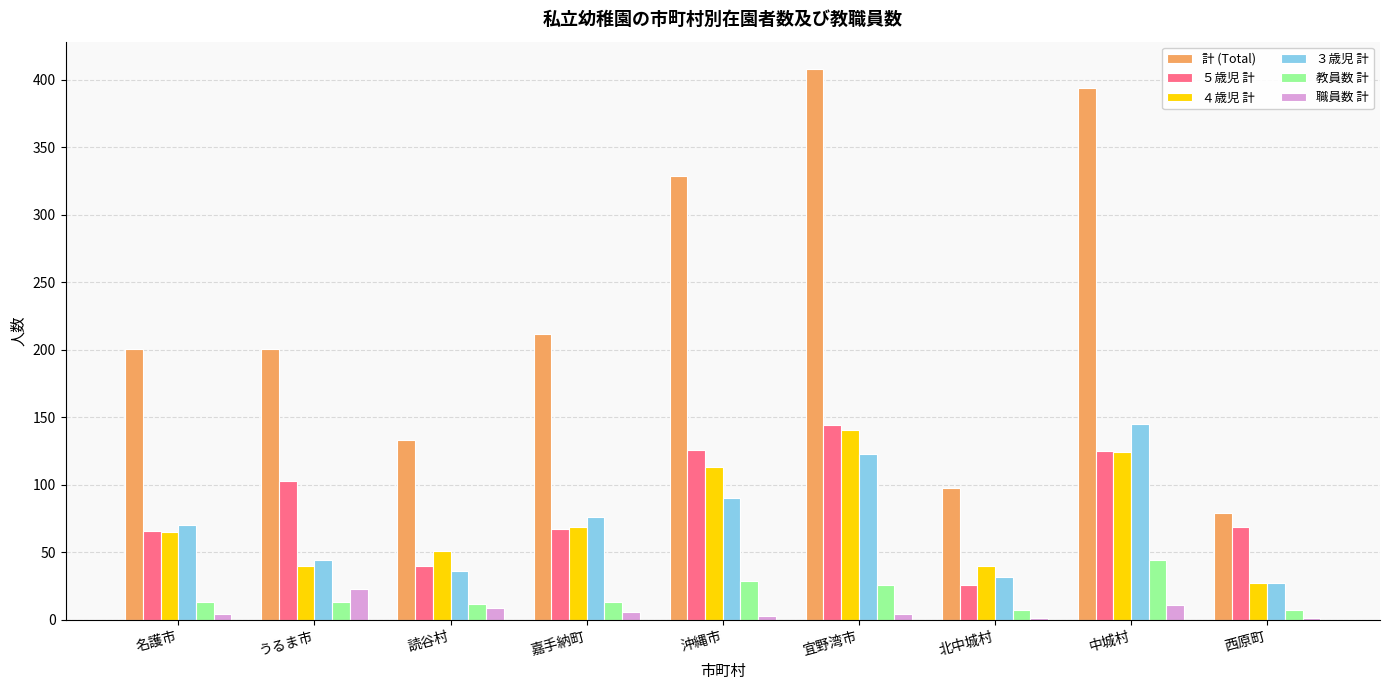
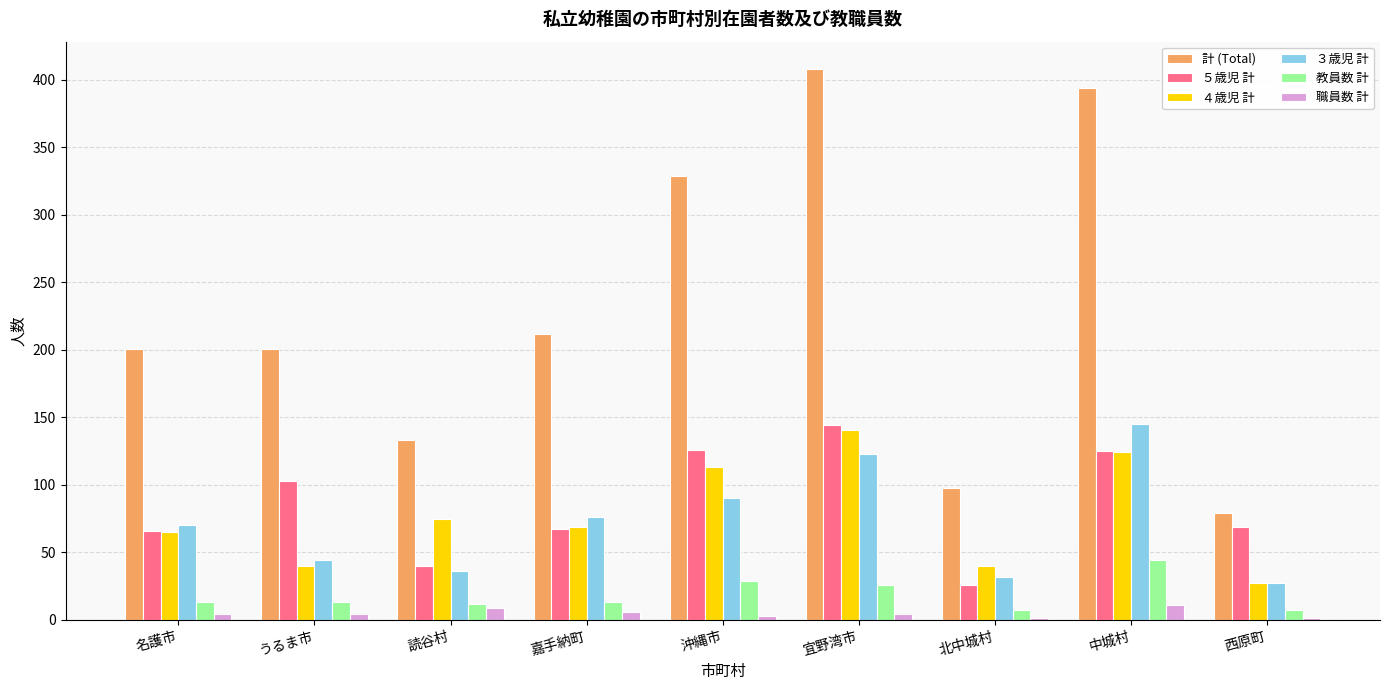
  {
    "計 (Total)": {
      "名護市": 201,
      "うるま市": 201,
      "読谷村": 133,
      "嘉手納町": 212,
      "沖縄市": 329,
      "宜野湾市": 408,
      "北中城村": 98,
      "中城村": 394,
      "西原町": 79
    },
    "５歳児 計": {
      "名護市": 66,
      "うるま市": 103,
      "読谷村": 40,
      "嘉手納町": 67,
      "沖縄市": 126,
      "宜野湾市": 144,
      "北中城村": 26,
      "中城村": 125,
      "西原町": 69
    },
    "４歳児 計": {
      "名護市": 65,
      "うるま市": 40,
-     "読谷村": 51,
+     "読谷村": 75,
      "嘉手納町": 69,
      "沖縄市": 113,
      "宜野湾市": 141,
      "北中城村": 40,
      "中城村": 124,
      "西原町": 27
    },
    "３歳児 計": {
      "名護市": 70,
      "うるま市": 44,
      "読谷村": 36,
      "嘉手納町": 76,
      "沖縄市": 90,
      "宜野湾市": 123,
      "北中城村": 32,
      "中城村": 145,
      "西原町": 27
    },
    "教員数 計": {
      "名護市": 13,
      "うるま市": 13,
      "読谷村": 12,
      "嘉手納町": 13,
      "沖縄市": 29,
      "宜野湾市": 26,
      "北中城村": 7,
      "中城村": 44,
      "西原町": 7
    },
    "職員数 計": {
      "名護市": 4,
-     "うるま市": 23,
+     "うるま市": 4,
      "読谷村": 9,
      "嘉手納町": 6,
      "沖縄市": 3,
      "宜野湾市": 4,
      "中城村": 11
    }
  }
